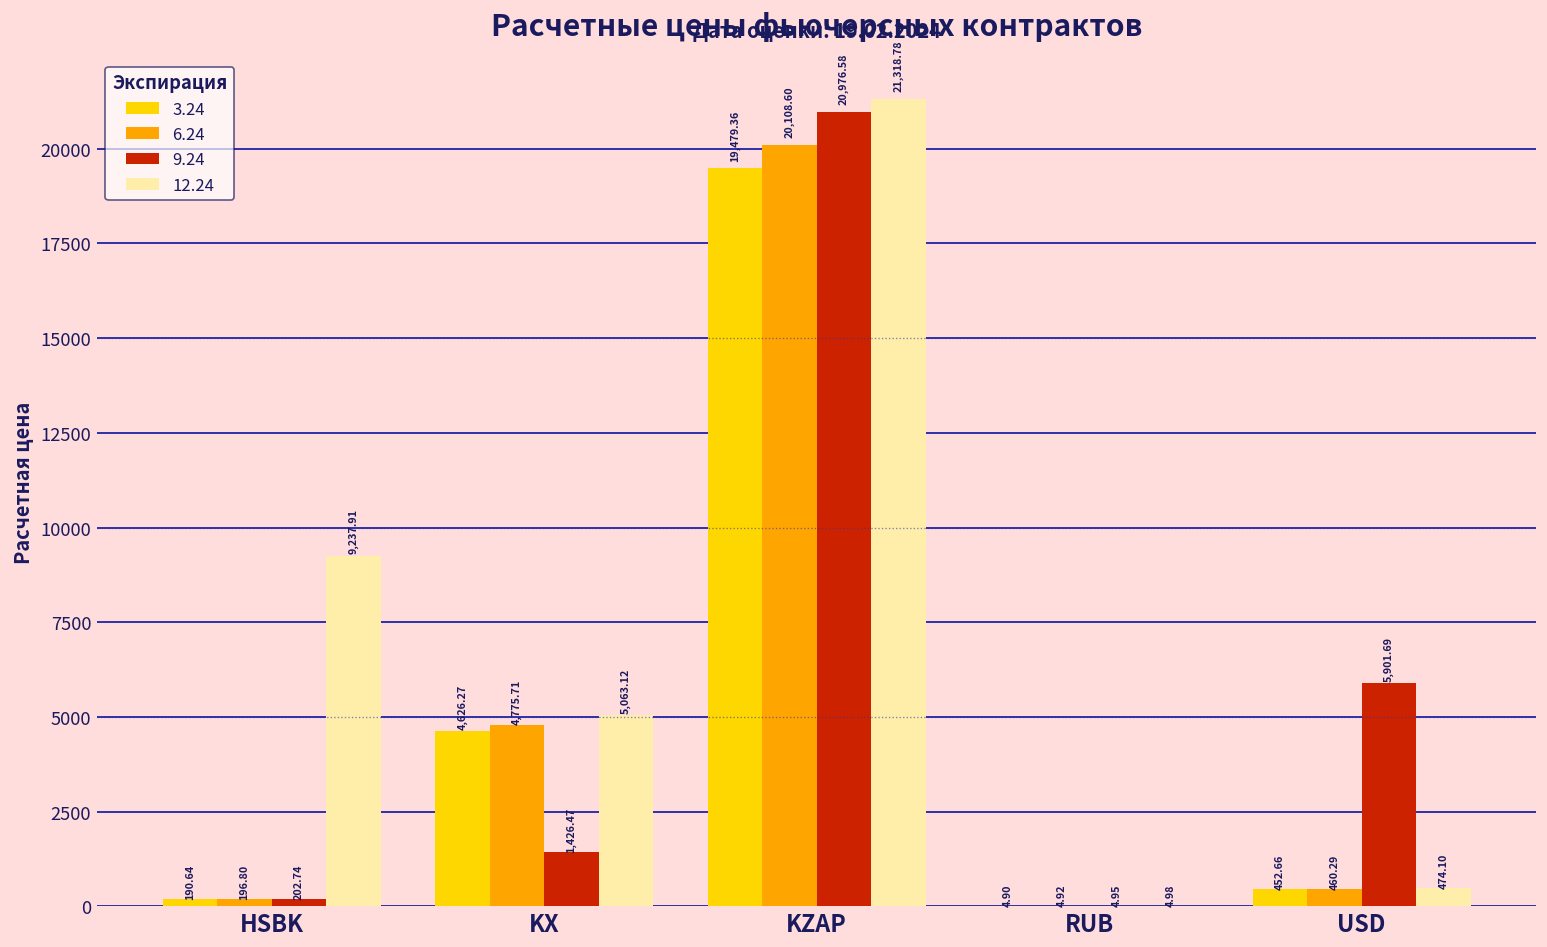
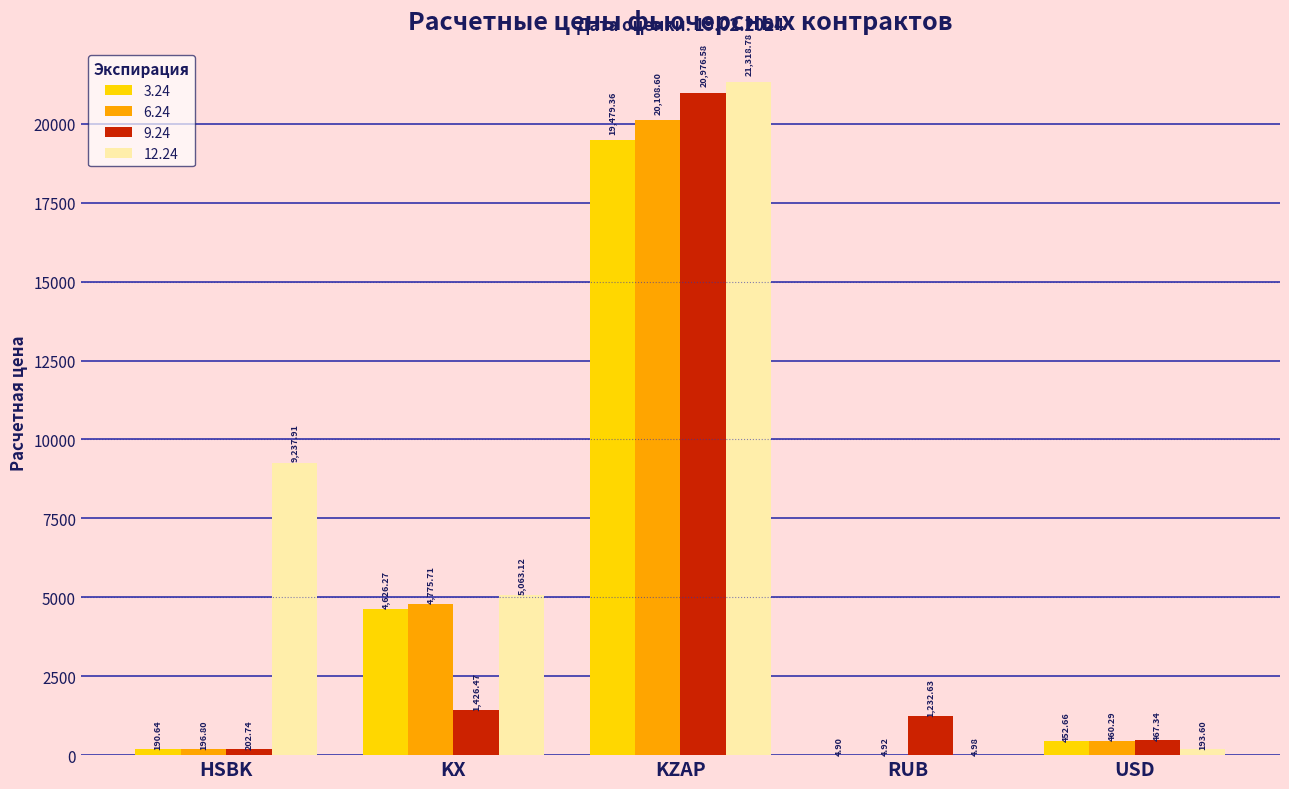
  {
    "9.24": {
      "HSBK": "202.74",
      "KX": "1,426.47",
      "KZAP": "20,976.58",
-     "RUB": "4.95",
-     "USD": "5,901.69"
+     "RUB": "1,232.63",
+     "USD": "467.34"
    },
    "12.24": {
      "HSBK": "9,237.91",
      "KX": "5,063.12",
      "KZAP": "21,318.78",
      "RUB": "4.98",
-     "USD": "474.10"
+     "USD": "193.60"
    }
  }
